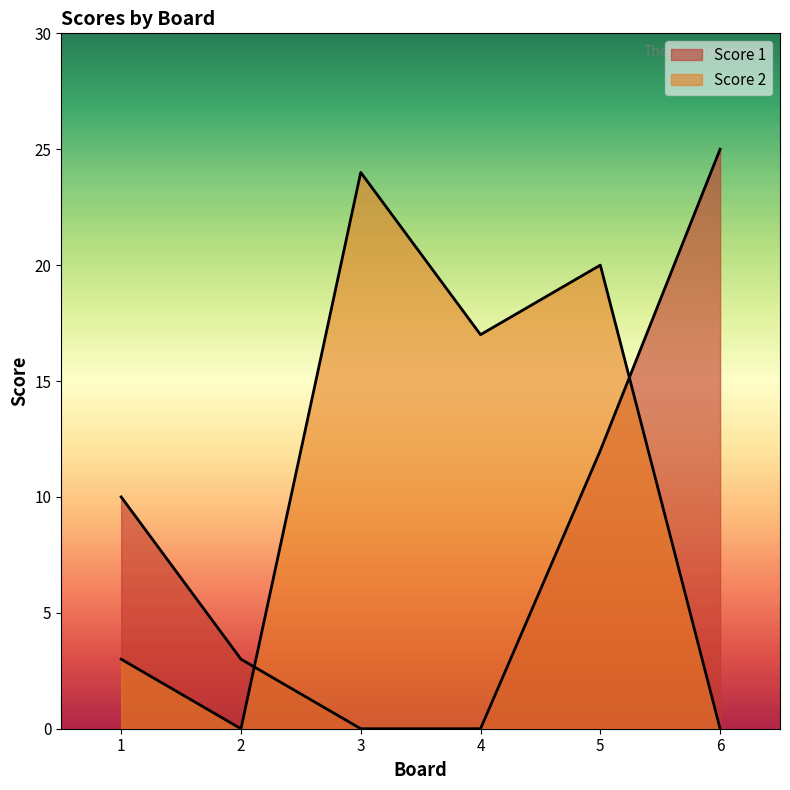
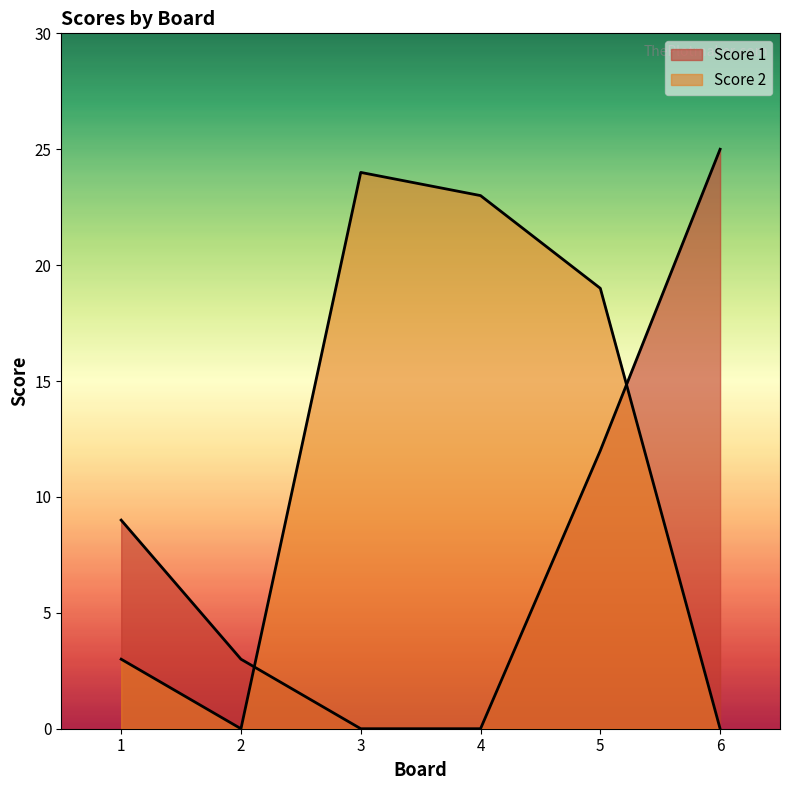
  {
    "Score 1": {
-     "1": 10,
+     "1": 9,
      "2": 3,
      "3": 0,
      "4": 0,
      "5": 12,
      "6": 25
    },
    "Score 2": {
      "1": 3,
      "2": 0,
      "3": 24,
-     "4": 17,
-     "5": 20,
+     "4": 23,
+     "5": 19,
      "6": 0
    }
  }
